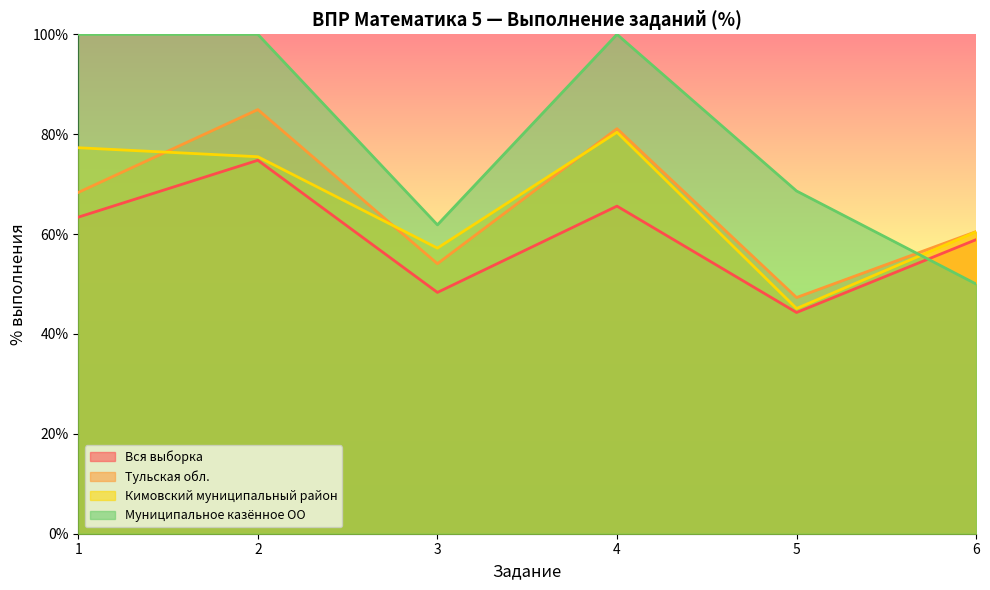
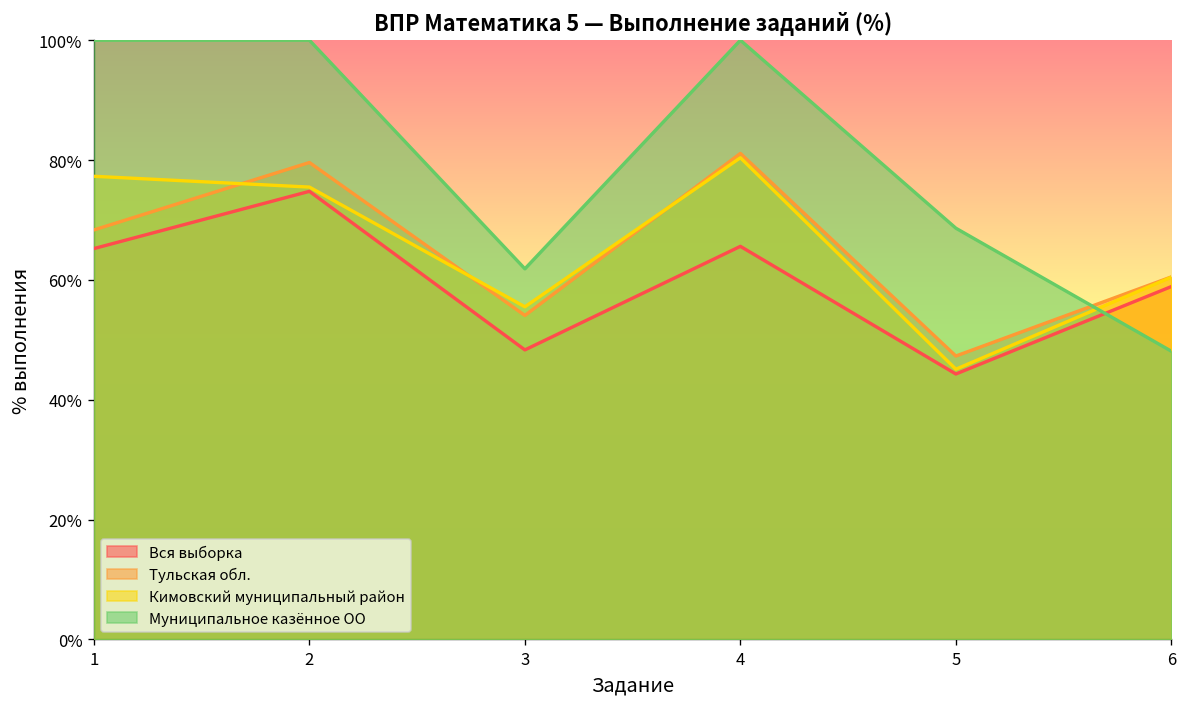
  {
    "Вся выборка": {
-     "1": "63%",
+     "1": "65%",
      "2": "75%",
      "3": "48%",
      "4": "66%",
      "5": "44%",
      "6": "59%"
    },
    "Тульская обл.": {
      "1": "68%",
-     "2": "85%",
+     "2": "80%",
      "3": "54%",
      "4": "81%",
      "5": "47%"
    },
    "Кимовский муниципальный район": {
      "1": "77%",
      "2": "75%",
-     "3": "57%",
+     "3": "56%",
      "4": "80%",
      "5": "45%"
    },
    "Муниципальное казённое ОО": {
      "1": "100%",
      "2": "100%",
      "3": "62%",
      "4": "100%",
      "5": "69%",
-     "6": "50%"
+     "6": "48%"
    }
  }
